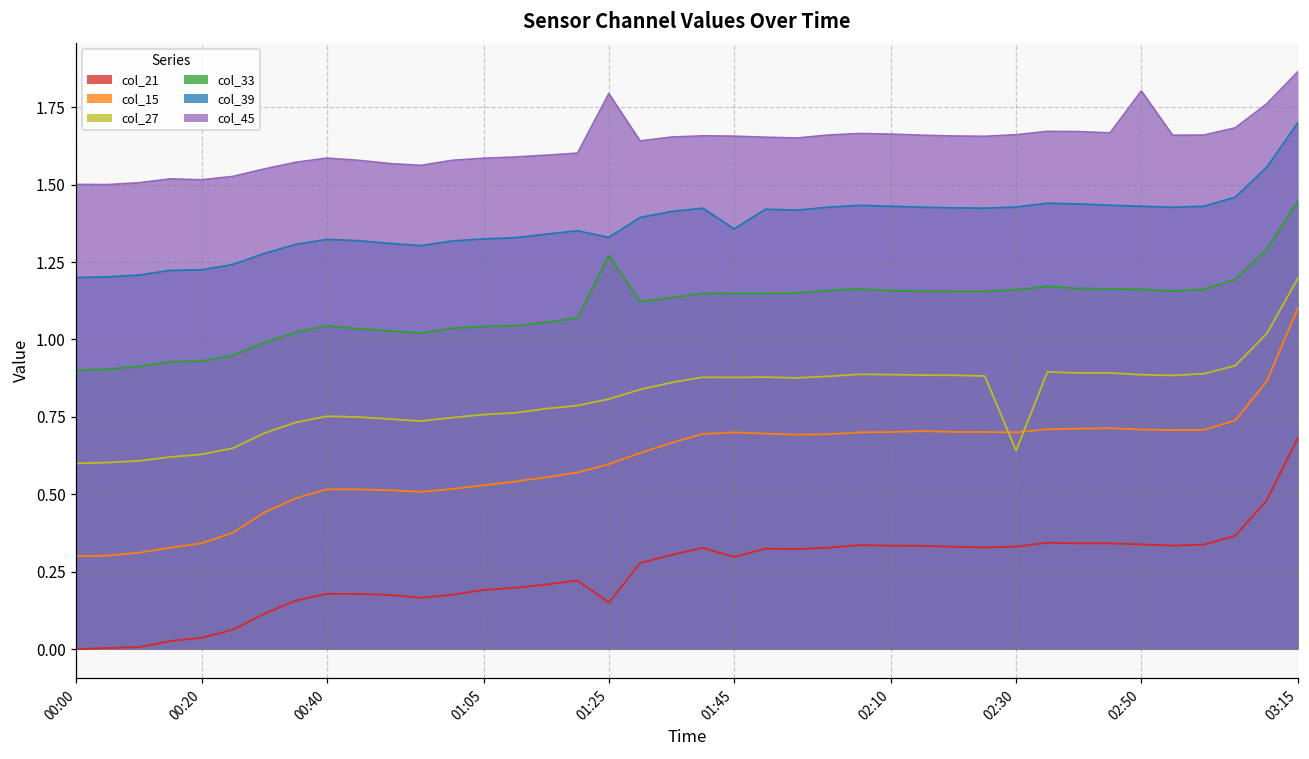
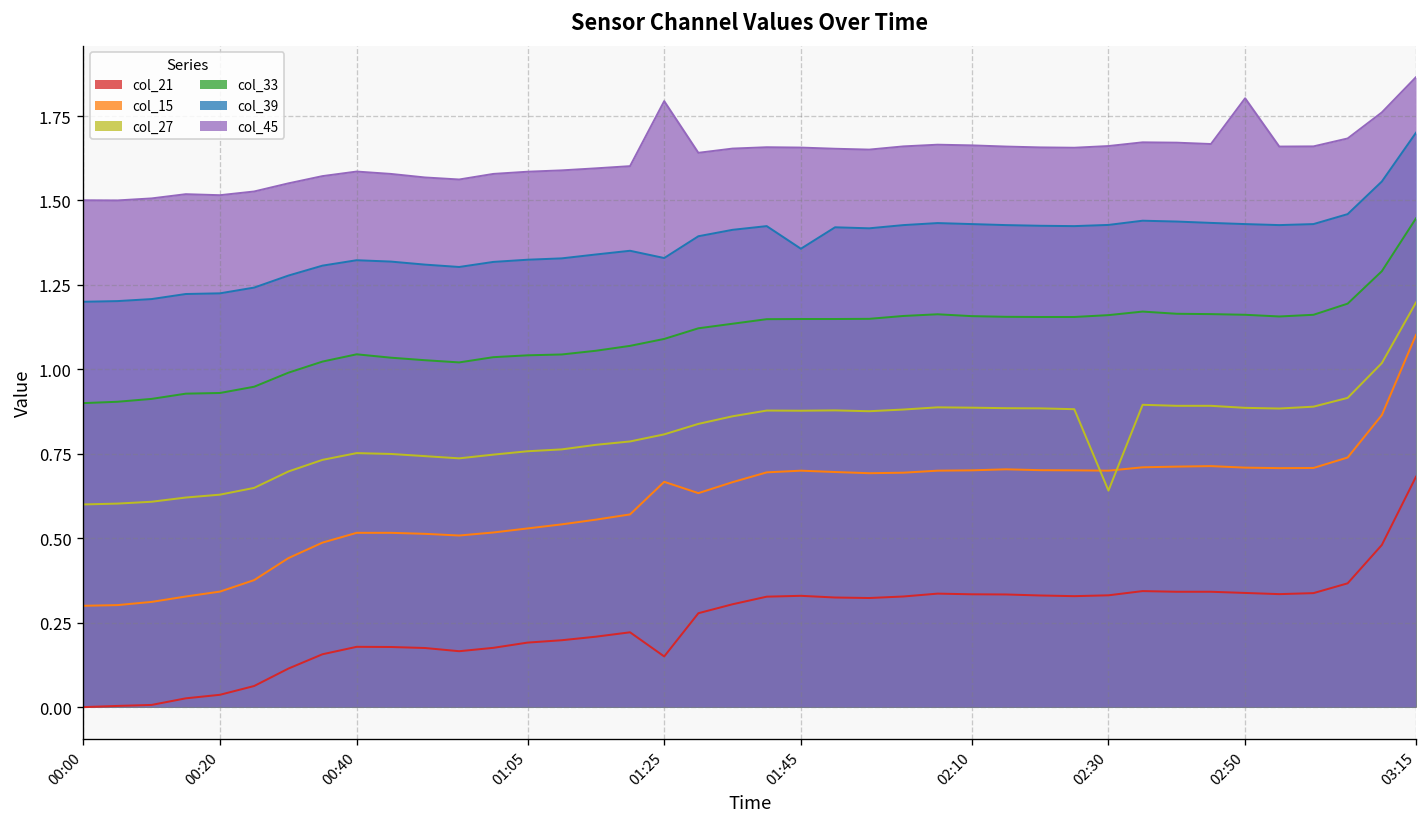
  {
    "col_21": {
      "00:00": 0.00,
      "00:20": 0.04,
      "00:40": 0.18,
      "01:05": 0.19,
      "01:25": 0.15,
-     "01:45": 0.30,
+     "01:45": 0.33,
      "02:10": 0.33,
      "02:30": 0.33,
      "02:50": 0.34,
      "03:15": 0.68
    },
    "col_15": {
      "00:00": 0.30,
      "00:20": 0.34,
      "00:40": 0.52,
      "01:05": 0.53,
-     "01:25": 0.60,
+     "01:25": 0.67,
      "01:45": 0.70,
      "02:10": 0.70,
      "02:30": 0.70,
      "02:50": 0.71,
      "03:15": 1.10
    },
    "col_27": {
      "00:00": 0.60,
      "00:20": 0.63,
      "00:40": 0.75,
      "01:05": 0.76,
      "01:25": 0.81,
      "01:45": 0.88,
      "02:10": 0.89,
      "02:30": 0.64,
      "02:50": 0.89,
      "03:15": 1.20
    },
    "col_33": {
      "00:00": 0.90,
      "00:20": 0.93,
      "00:40": 1.04,
      "01:05": 1.04,
-     "01:25": 1.27,
+     "01:25": 1.09,
      "01:45": 1.15,
      "02:10": 1.16,
      "02:30": 1.16,
      "02:50": 1.16,
      "03:15": 1.45
    },
    "col_39": {
      "00:00": 1.20,
      "00:20": 1.23,
      "00:40": 1.32,
      "01:05": 1.32,
      "01:25": 1.33,
      "01:45": 1.36,
      "02:10": 1.43,
      "02:30": 1.43,
      "02:50": 1.43,
      "03:15": 1.70
    },
    "col_45": {
      "00:00": 1.50,
      "00:20": 1.52,
      "00:40": 1.59,
      "01:05": 1.59,
      "01:25": 1.79,
      "01:45": 1.66,
      "02:10": 1.66,
      "02:30": 1.66,
      "02:50": 1.80,
      "03:15": 1.87
    }
  }
